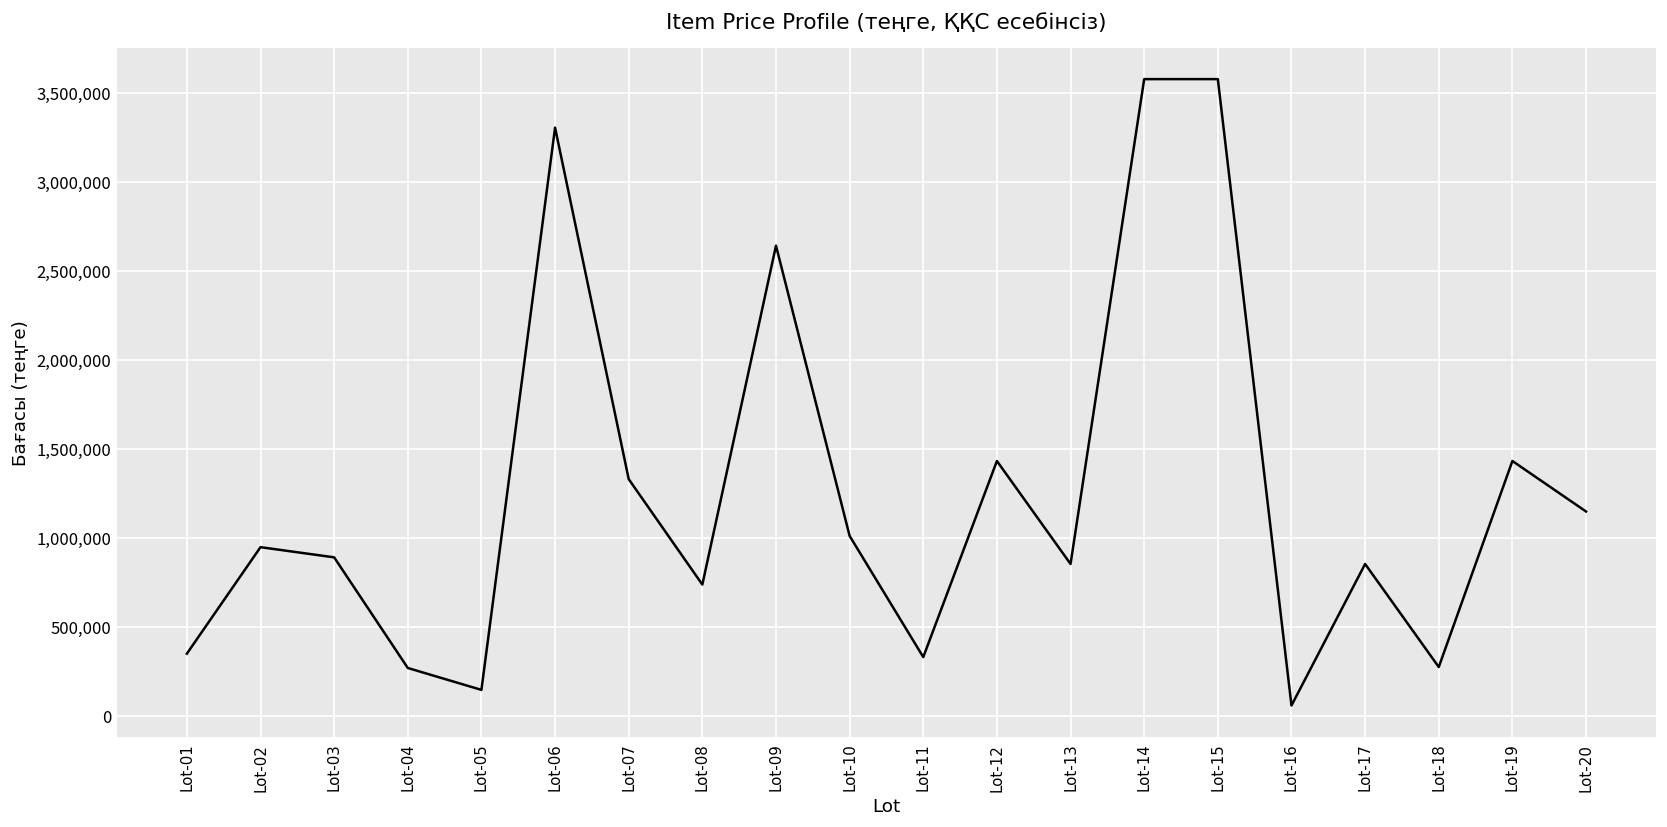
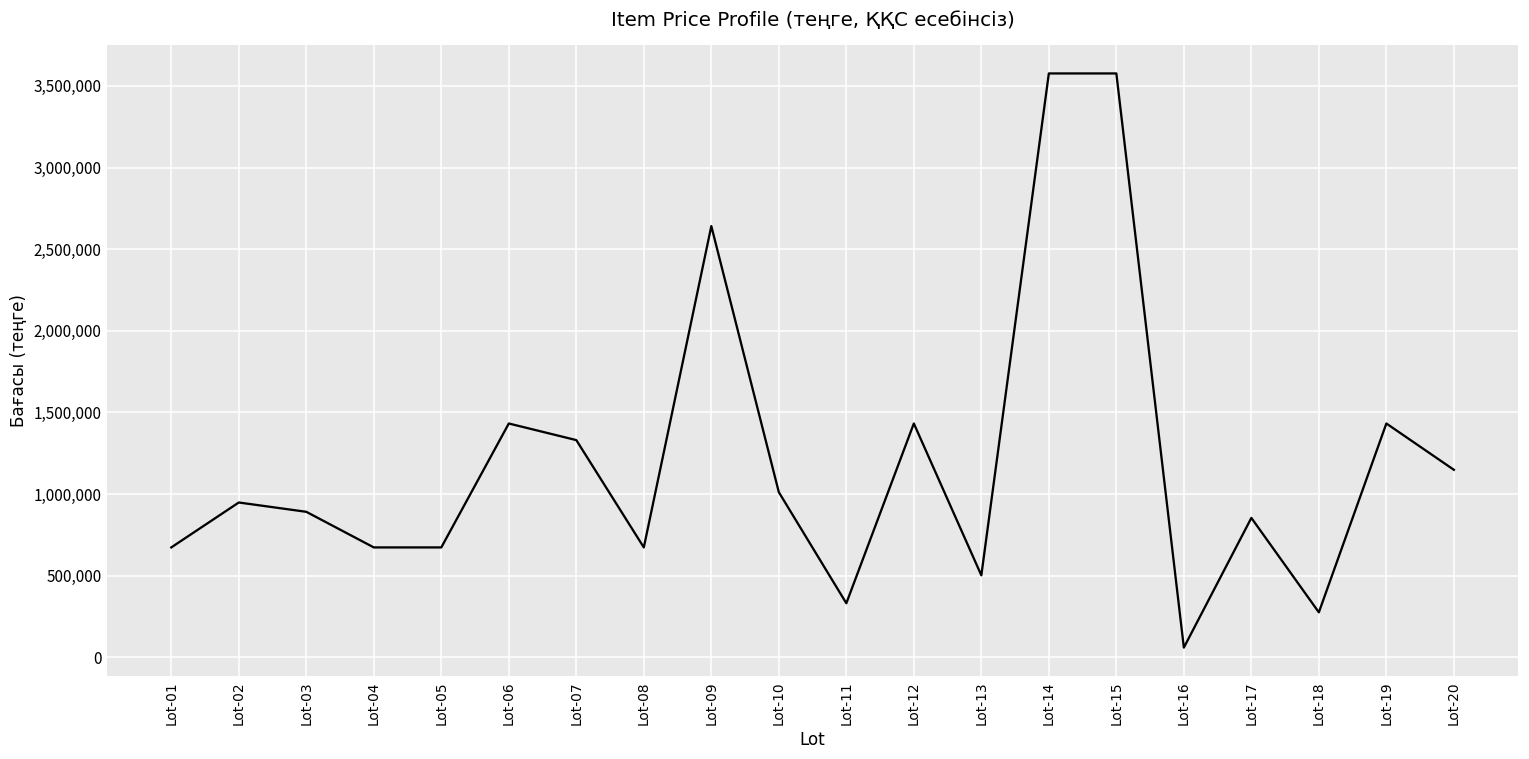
  {
-   "Lot-01": "350,000",
+   "Lot-01": "670,000",
    "Lot-02": "950,000",
    "Lot-03": "890,000",
-   "Lot-04": "270,000",
-   "Lot-05": "150,000",
-   "Lot-06": "3,300,000",
+   "Lot-04": "670,000",
+   "Lot-05": "670,000",
+   "Lot-06": "1,430,000",
    "Lot-07": "1,330,000",
-   "Lot-08": "740,000",
+   "Lot-08": "670,000",
    "Lot-09": "2,640,000",
    "Lot-10": "1,010,000",
    "Lot-11": "330,000",
    "Lot-12": "1,430,000",
-   "Lot-13": "850,000",
+   "Lot-13": "500,000",
    "Lot-14": "3,580,000",
    "Lot-15": "3,580,000",
    "Lot-16": "60,000",
    "Lot-17": "850,000",
    "Lot-18": "270,000",
    "Lot-19": "1,430,000",
    "Lot-20": "1,150,000"
  }
